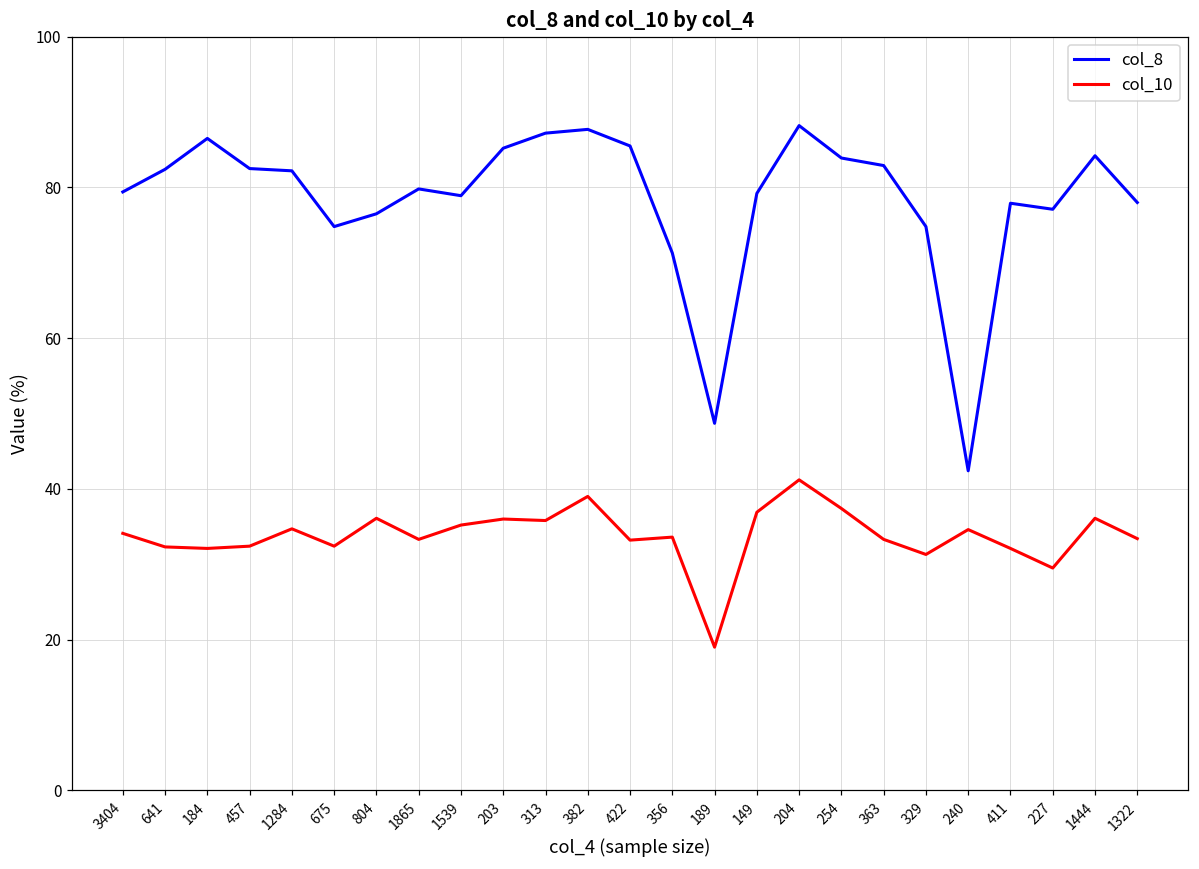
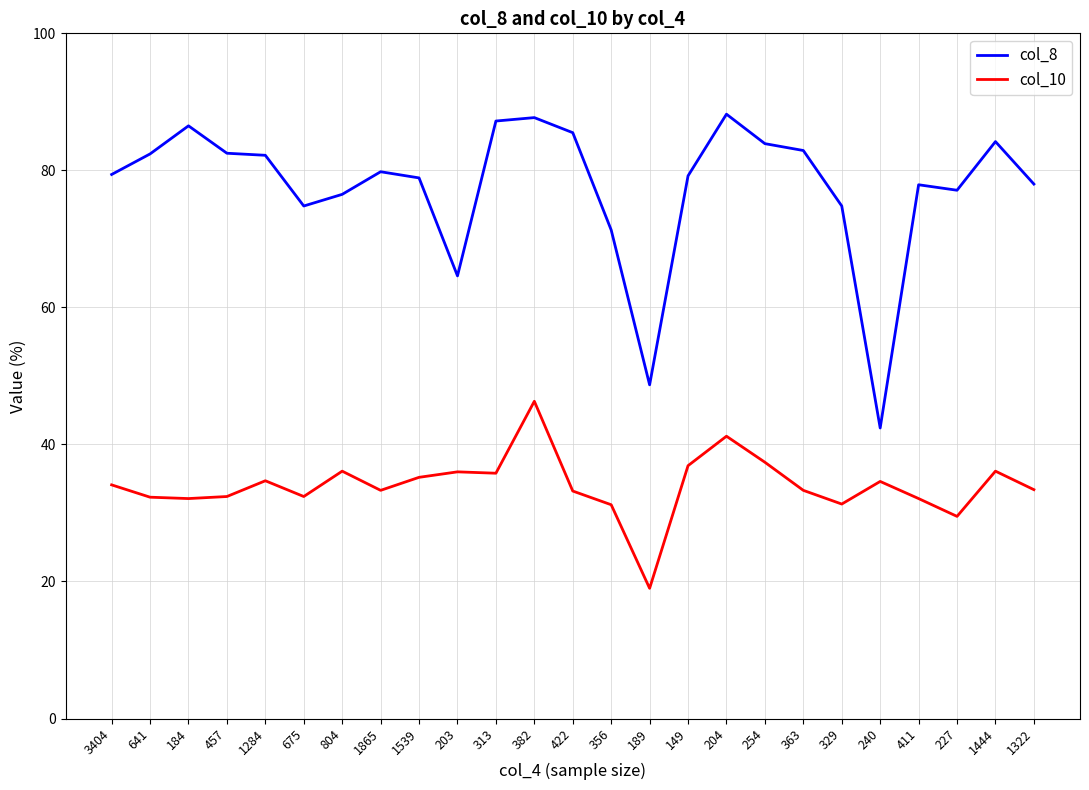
  {
    "col_8": {
      "3404": 79,
      "641": 82,
      "184": 87,
      "457": 83,
      "1284": 82,
      "675": 75,
      "804": 77,
      "1865": 80,
      "1539": 79,
-     "203": 85,
+     "203": 65,
      "313": 87,
      "382": 88,
      "422": 86,
      "356": 71,
      "189": 49,
      "149": 79,
      "204": 88,
      "254": 84,
      "363": 83,
      "329": 75,
      "240": 42,
      "411": 78,
      "227": 77,
      "1444": 84,
      "1322": 78
    },
    "col_10": {
      "3404": 34,
      "641": 32,
      "184": 32,
      "457": 32,
      "1284": 35,
      "675": 32,
      "804": 36,
      "1865": 33,
      "1539": 35,
      "203": 36,
      "313": 36,
-     "382": 39,
+     "382": 46,
      "422": 33,
-     "356": 34,
+     "356": 31,
      "189": 19,
      "149": 37,
      "204": 41,
      "254": 37,
      "363": 33,
      "329": 31,
      "240": 35,
      "411": 32,
      "227": 30,
      "1444": 36,
      "1322": 33
    }
  }
